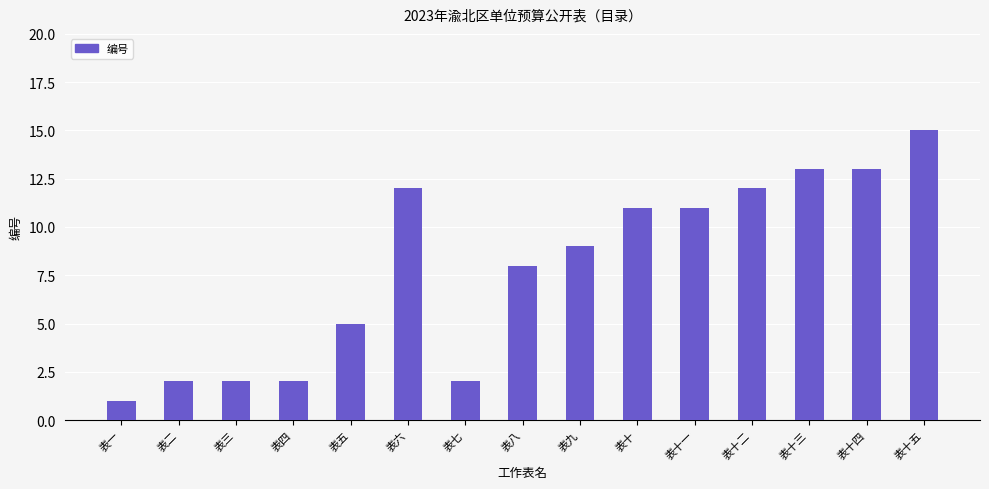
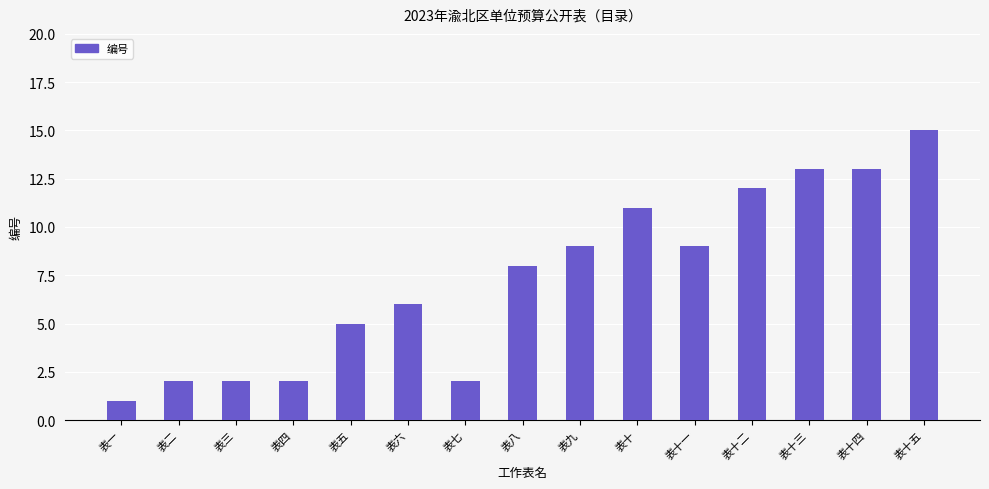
  {
    "表一": 1,
    "表二": 2,
    "表三": 2,
    "表四": 2,
    "表五": 5,
-   "表六": 12,
+   "表六": 6,
    "表七": 2,
    "表八": 8,
    "表九": 9,
    "表十": 11,
-   "表十一": 11,
+   "表十一": 9,
    "表十二": 12,
    "表十三": 13,
    "表十四": 13,
    "表十五": 15
  }
